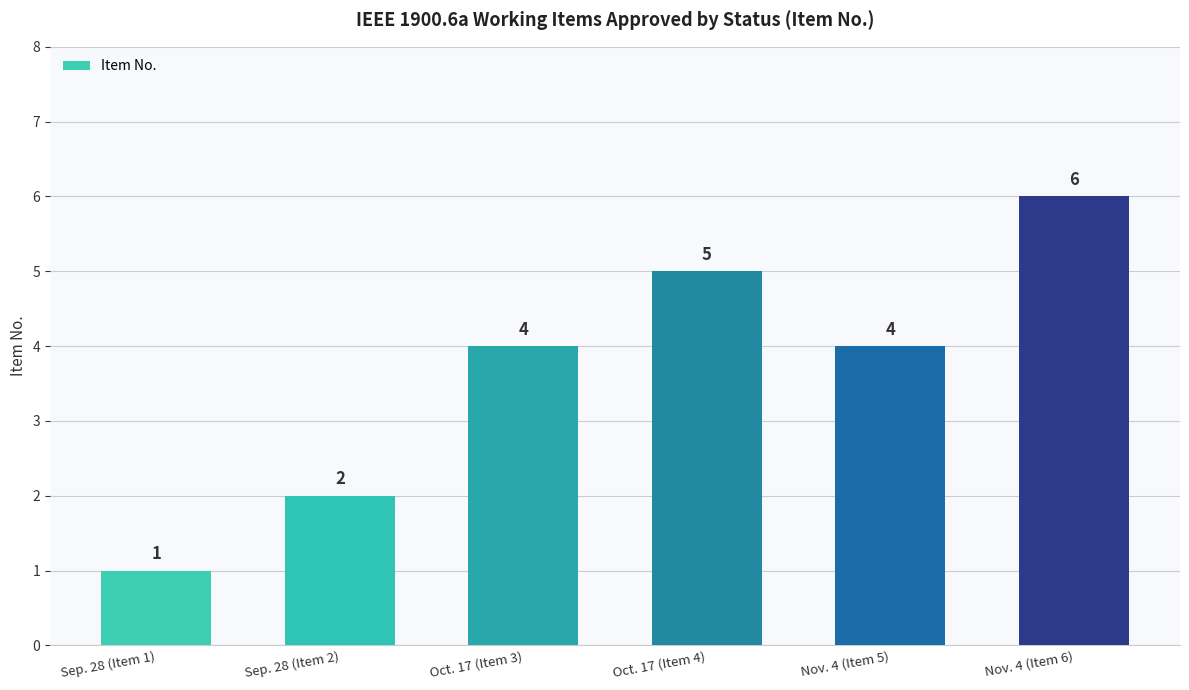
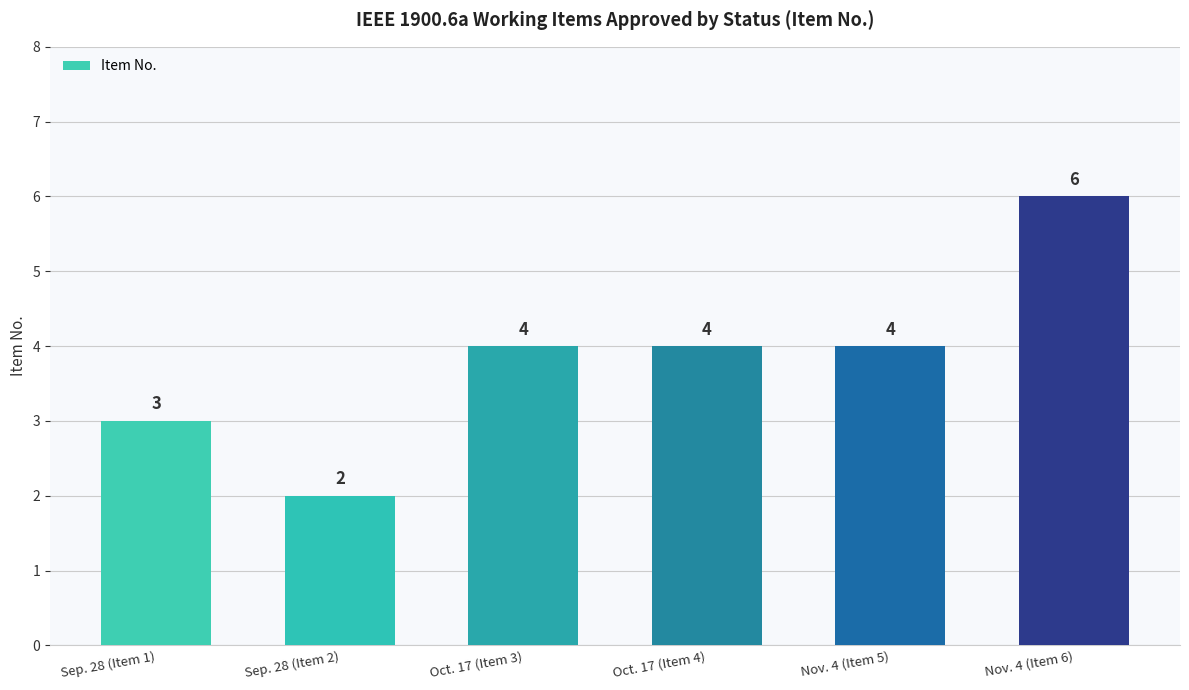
  {
-   "Sep. 28 (Item 1)": 1,
+   "Sep. 28 (Item 1)": 3,
    "Sep. 28 (Item 2)": 2,
    "Oct. 17 (Item 3)": 4,
-   "Oct. 17 (Item 4)": 5,
+   "Oct. 17 (Item 4)": 4,
    "Nov. 4 (Item 5)": 4,
    "Nov. 4 (Item 6)": 6
  }
